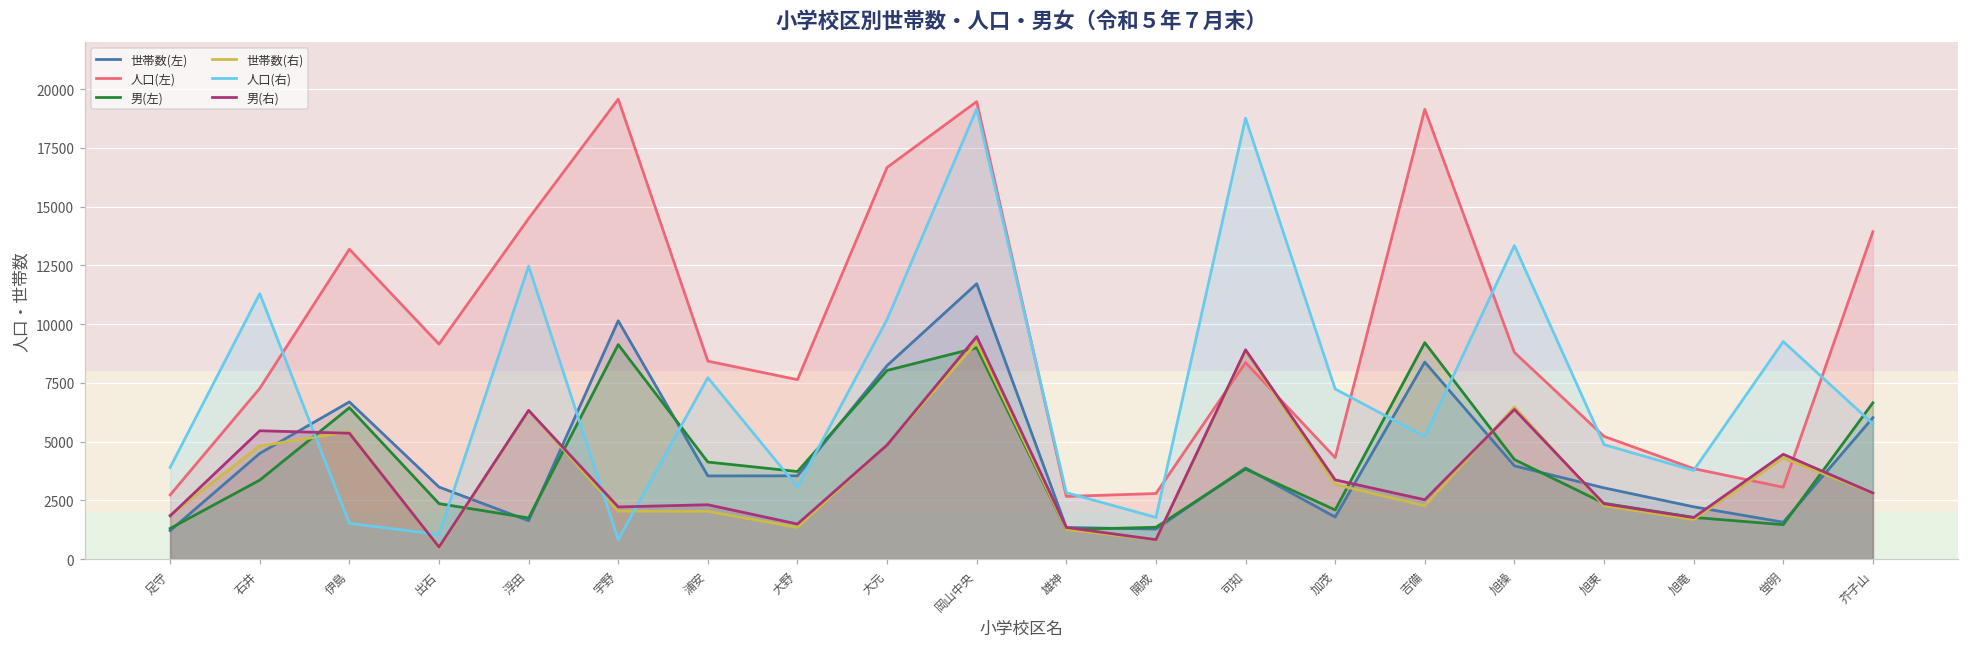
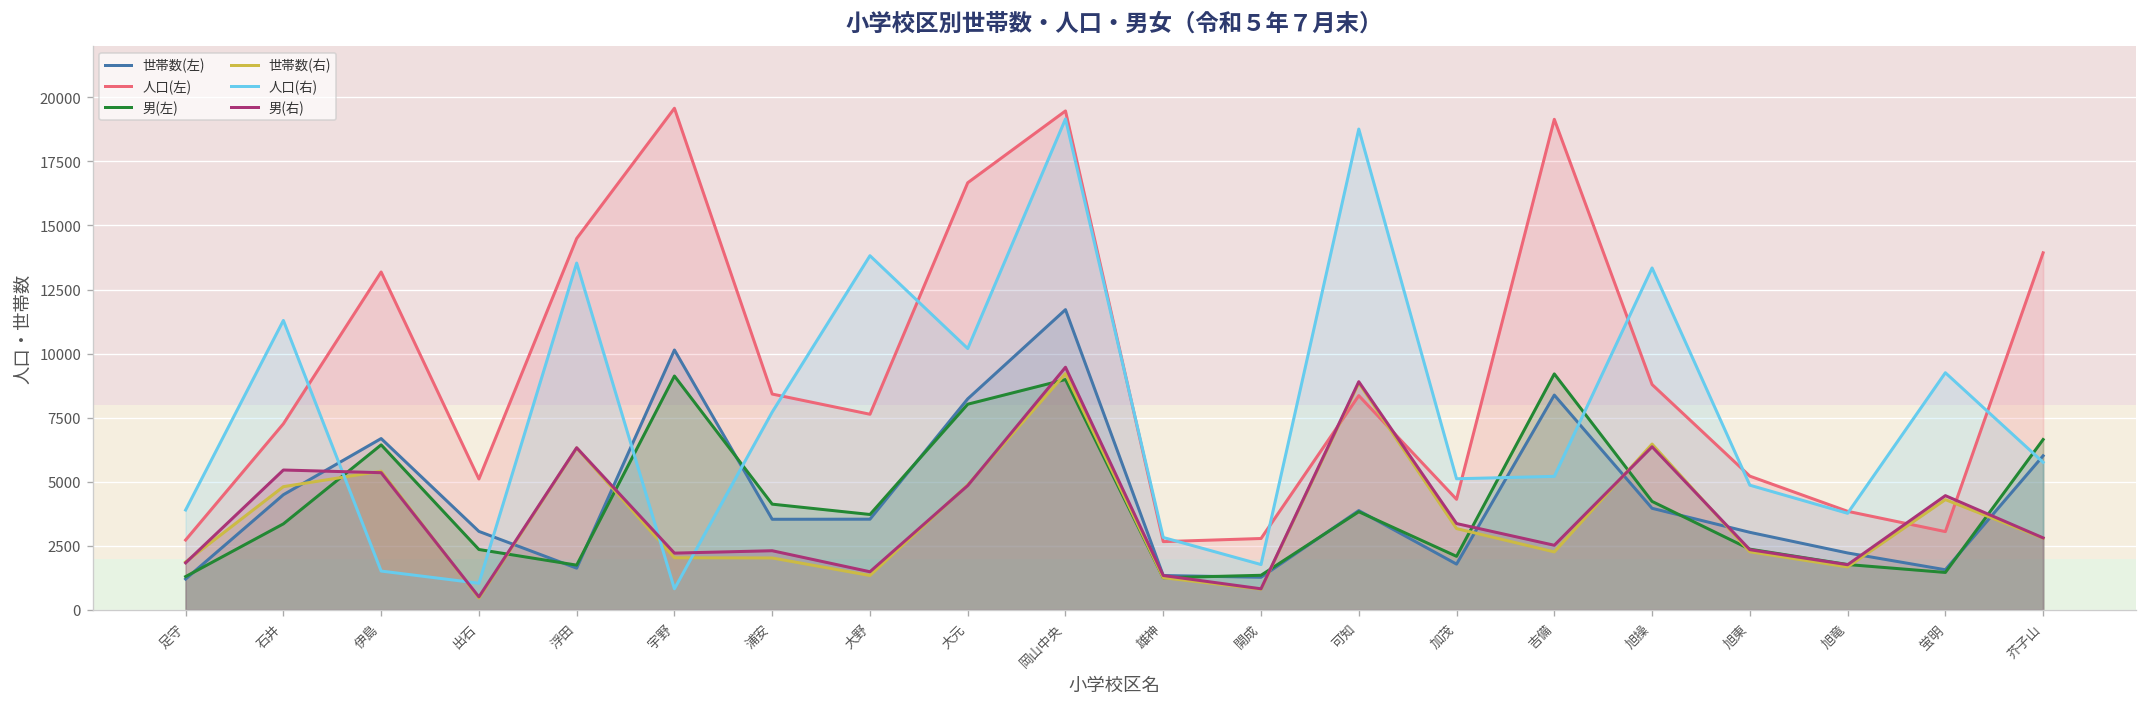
  {
    "世帯数(左)": {
      "石井": 4500,
      "伊島": 6700,
      "出石": 3100,
      "宇野": 10100,
      "浦安": 3500,
      "大野": 3500,
      "大元": 8200,
      "岡山中央": 11700,
      "加茂": 1800,
      "吉備": 8400,
      "旭操": 4000,
      "旭東": 3000,
      "旭竜": 2200,
      "芥子山": 6000
    },
    "人口(左)": {
      "足守": 2700,
      "石井": 7300,
      "伊島": 13200,
-     "出石": 9100,
+     "出石": 5100,
      "浮田": 14500,
      "宇野": 19600,
      "浦安": 8400,
      "大野": 7600,
      "大元": 16700,
      "岡山中央": 19500,
      "雄神": 2700,
      "開成": 2800,
      "可知": 8400,
      "加茂": 4300,
      "吉備": 19100,
      "旭操": 8800,
      "旭東": 5200,
      "蛍明": 3100,
      "芥子山": 13900
    },
    "男(左)": {
      "石井": 3400,
      "伊島": 6400,
      "出石": 2400,
      "宇野": 9100,
      "浦安": 4100,
      "大野": 3700,
      "大元": 8000,
      "岡山中央": 9000,
      "加茂": 2100,
      "吉備": 9200,
      "旭操": 4200,
      "芥子山": 6700
    },
    "世帯数(右)": {
      "石井": 4800,
      "宇野": 2000,
      "浦安": 2000,
      "大野": 1300,
      "岡山中央": 9200,
      "加茂": 3200,
      "吉備": 2300,
      "蛍明": 4300
    },
    "人口(右)": {
      "足守": 3900,
      "石井": 11300,
      "伊島": 1500,
      "出石": 1000,
-     "浮田": 12500,
+     "浮田": 13500,
      "宇野": 800,
      "浦安": 7700,
-     "大野": 3100,
+     "大野": 13800,
      "大元": 10200,
      "岡山中央": 19200,
      "雄神": 2800,
      "開成": 1800,
      "可知": 18800,
-     "加茂": 7200,
+     "加茂": 5100,
      "吉備": 5200,
      "旭操": 13300,
      "旭東": 4900,
      "蛍明": 9300,
      "芥子山": 5800
    },
    "男(右)": {
      "石井": 5500,
      "宇野": 2200,
      "浦安": 2300,
      "大野": 1500,
      "岡山中央": 9500,
      "加茂": 3400,
      "吉備": 2500,
      "蛍明": 4500
    }
  }
